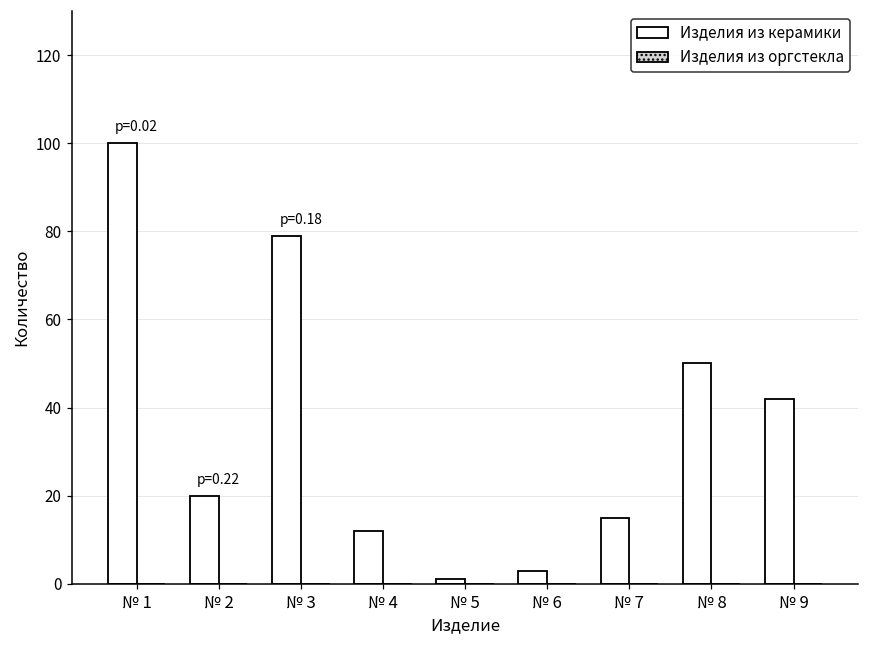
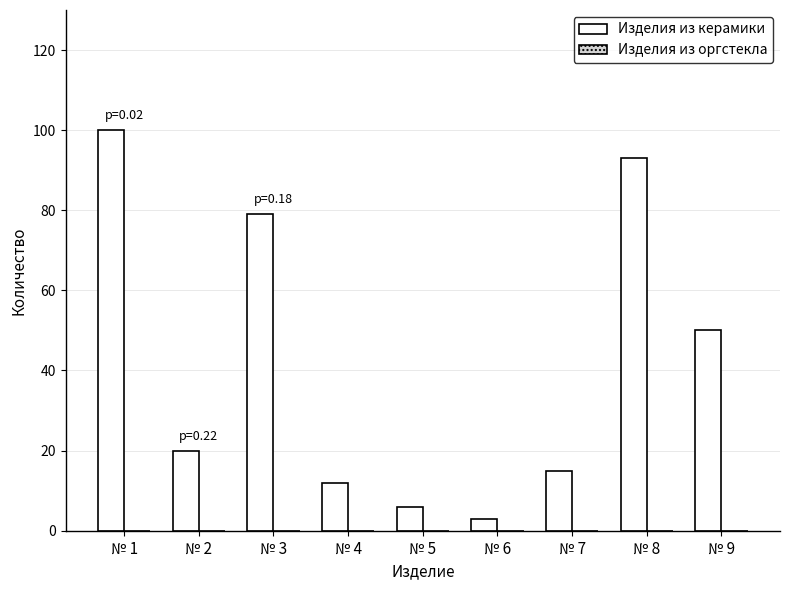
  {
    "Изделия из керамики": {
      "№ 4": 12,
-     "№ 5": 1,
+     "№ 5": 6,
      "№ 6": 3,
      "№ 7": 15,
-     "№ 8": 50,
-     "№ 9": 42
+     "№ 8": 93,
+     "№ 9": 50
    },
    "Изделия из оргстекла": {
      "№ 1": 0,
      "№ 2": 0,
      "№ 3": 0,
      "№ 4": 0,
      "№ 5": 0,
      "№ 6": 0,
      "№ 7": 0,
      "№ 8": 0,
      "№ 9": 0
    }
  }
